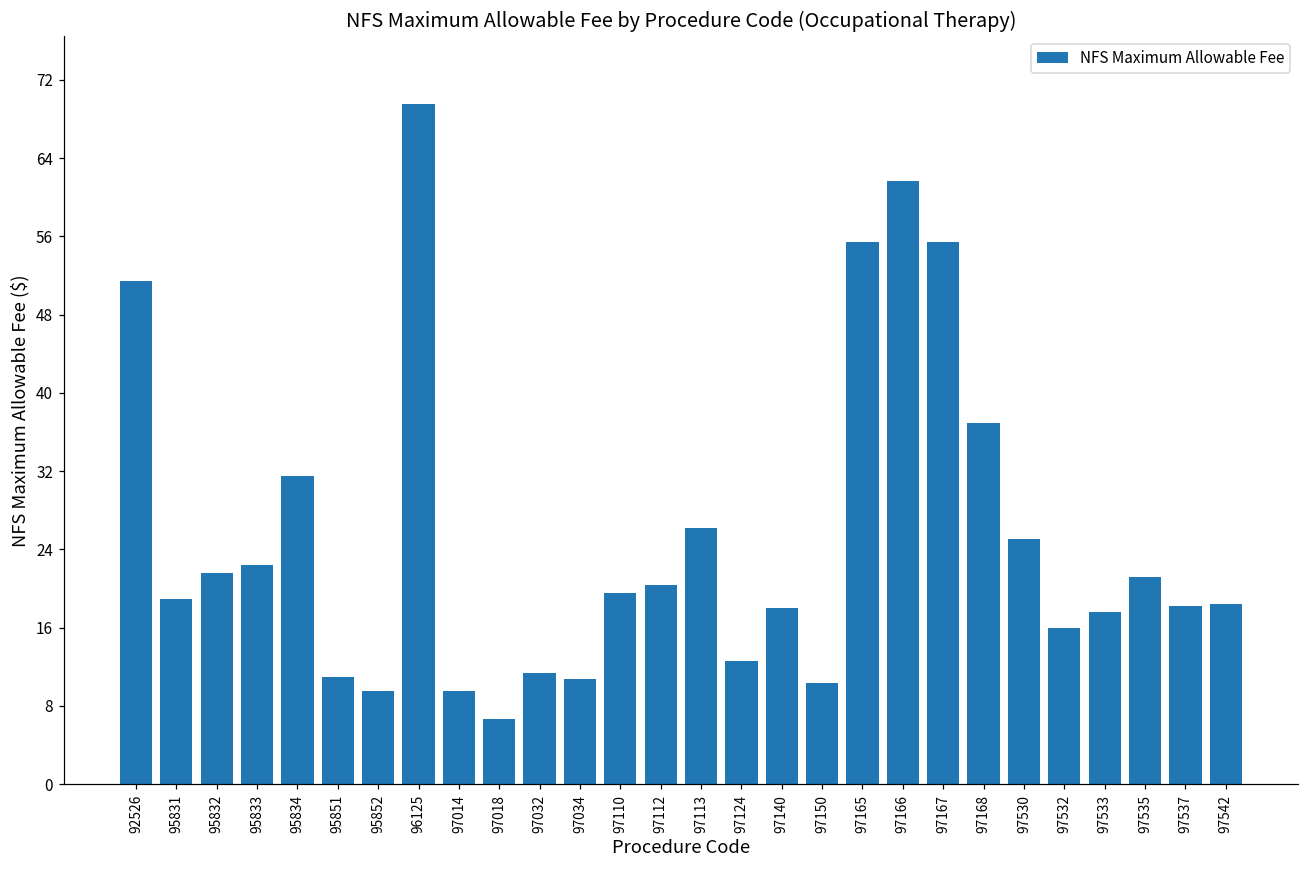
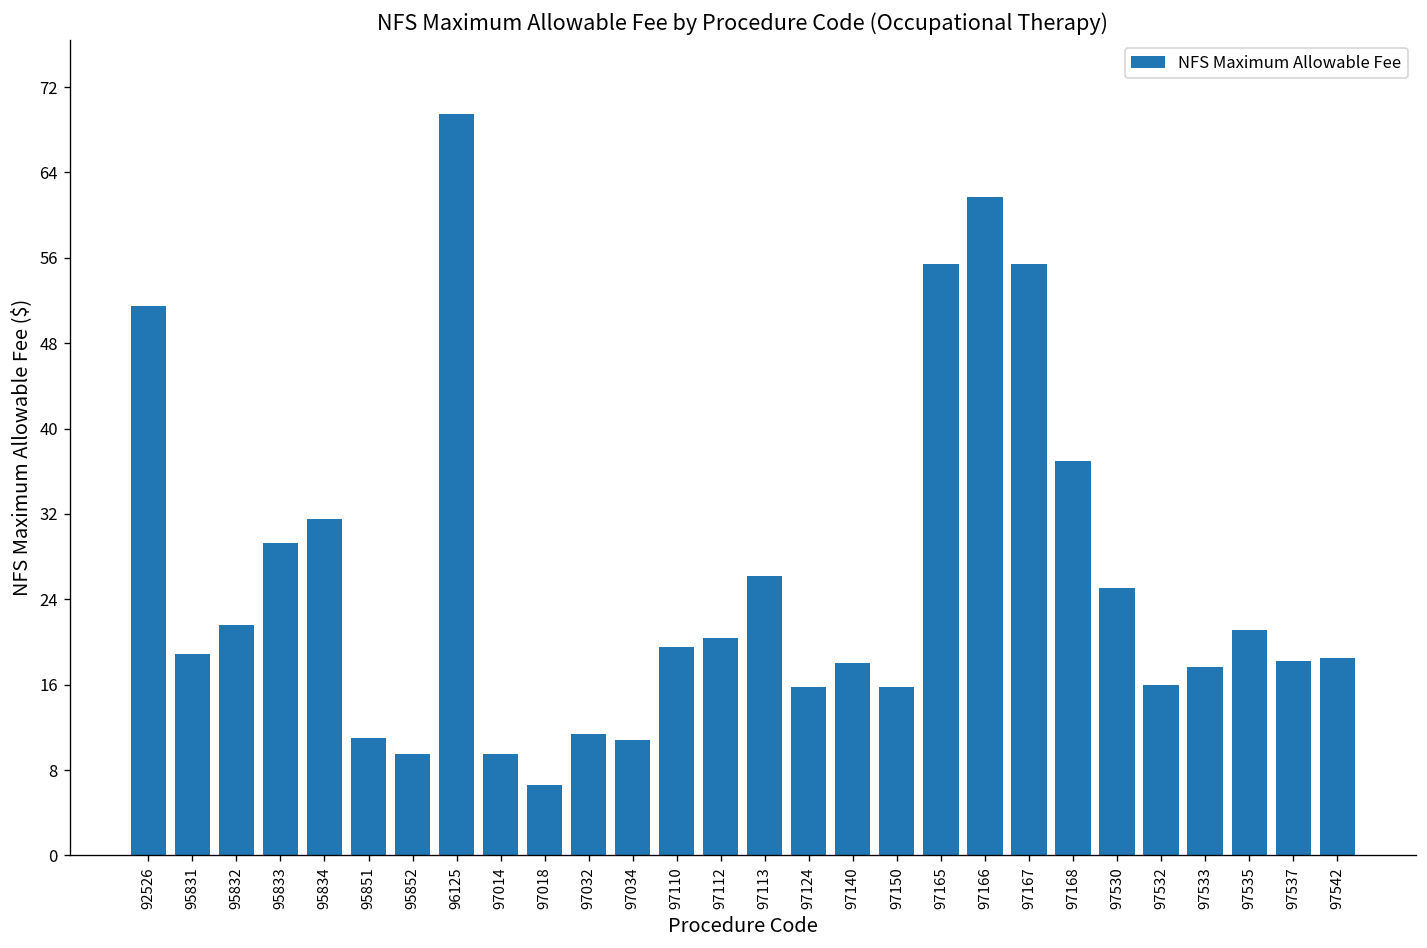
  {
    "92526": 51,
    "95831": 19,
    "95832": 22,
-   "95833": 22,
+   "95833": 29,
    "95834": 32,
    "95851": 11,
    "95852": 10,
    "96125": 69,
    "97014": 10,
    "97018": 7,
    "97032": 11,
    "97034": 11,
    "97110": 20,
    "97112": 20,
    "97113": 26,
-   "97124": 13,
+   "97124": 16,
    "97140": 18,
-   "97150": 10,
+   "97150": 16,
    "97165": 55,
    "97166": 62,
    "97167": 55,
    "97168": 37,
    "97530": 25,
    "97532": 16,
    "97533": 18,
    "97535": 21,
    "97537": 18,
    "97542": 18
  }
